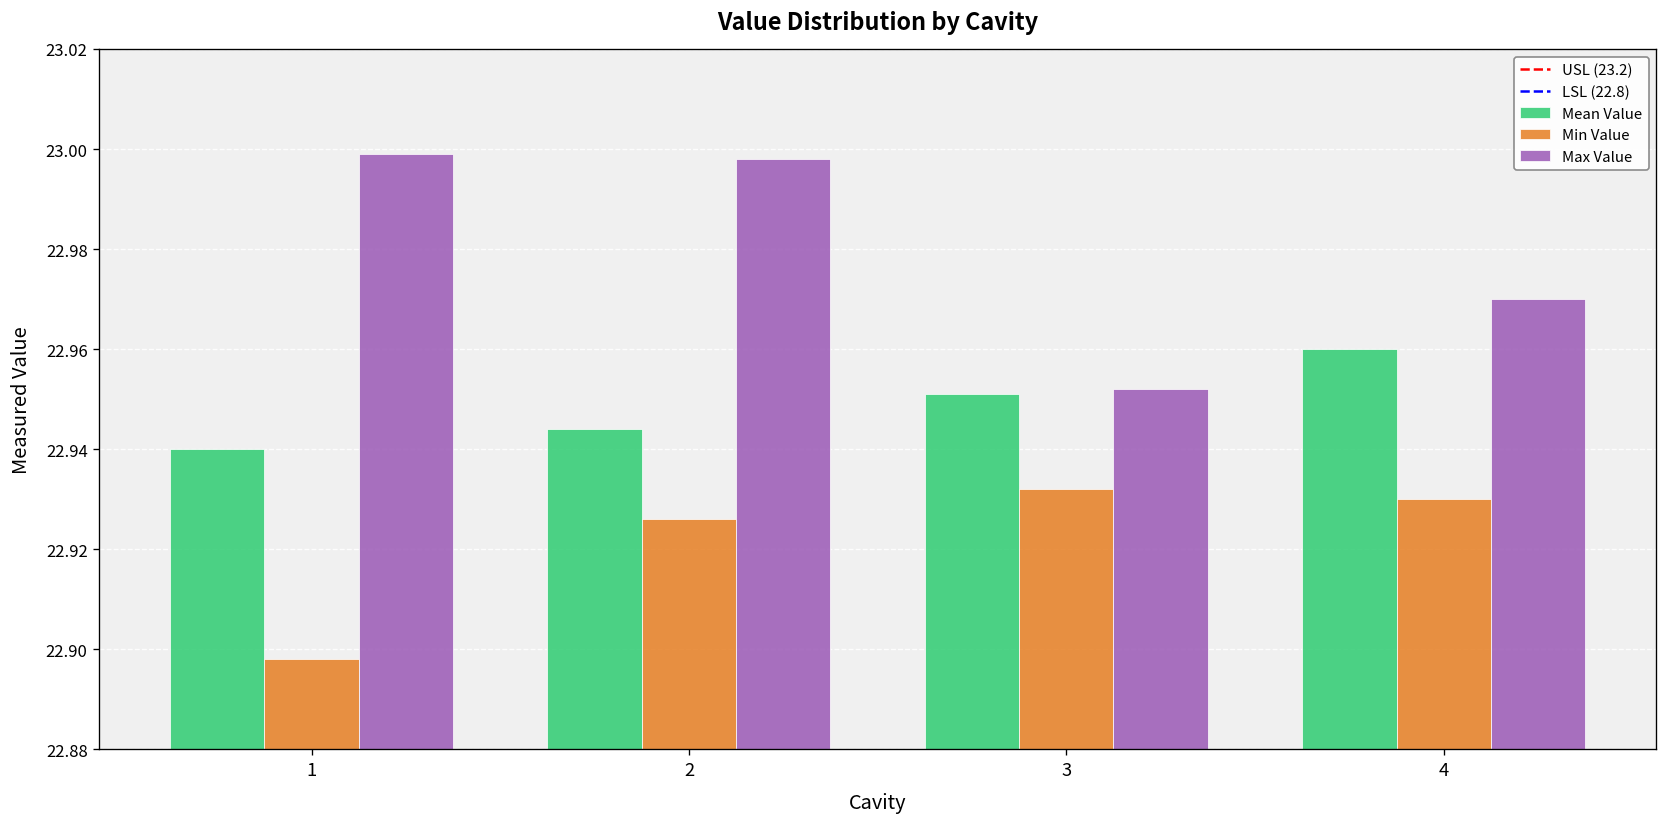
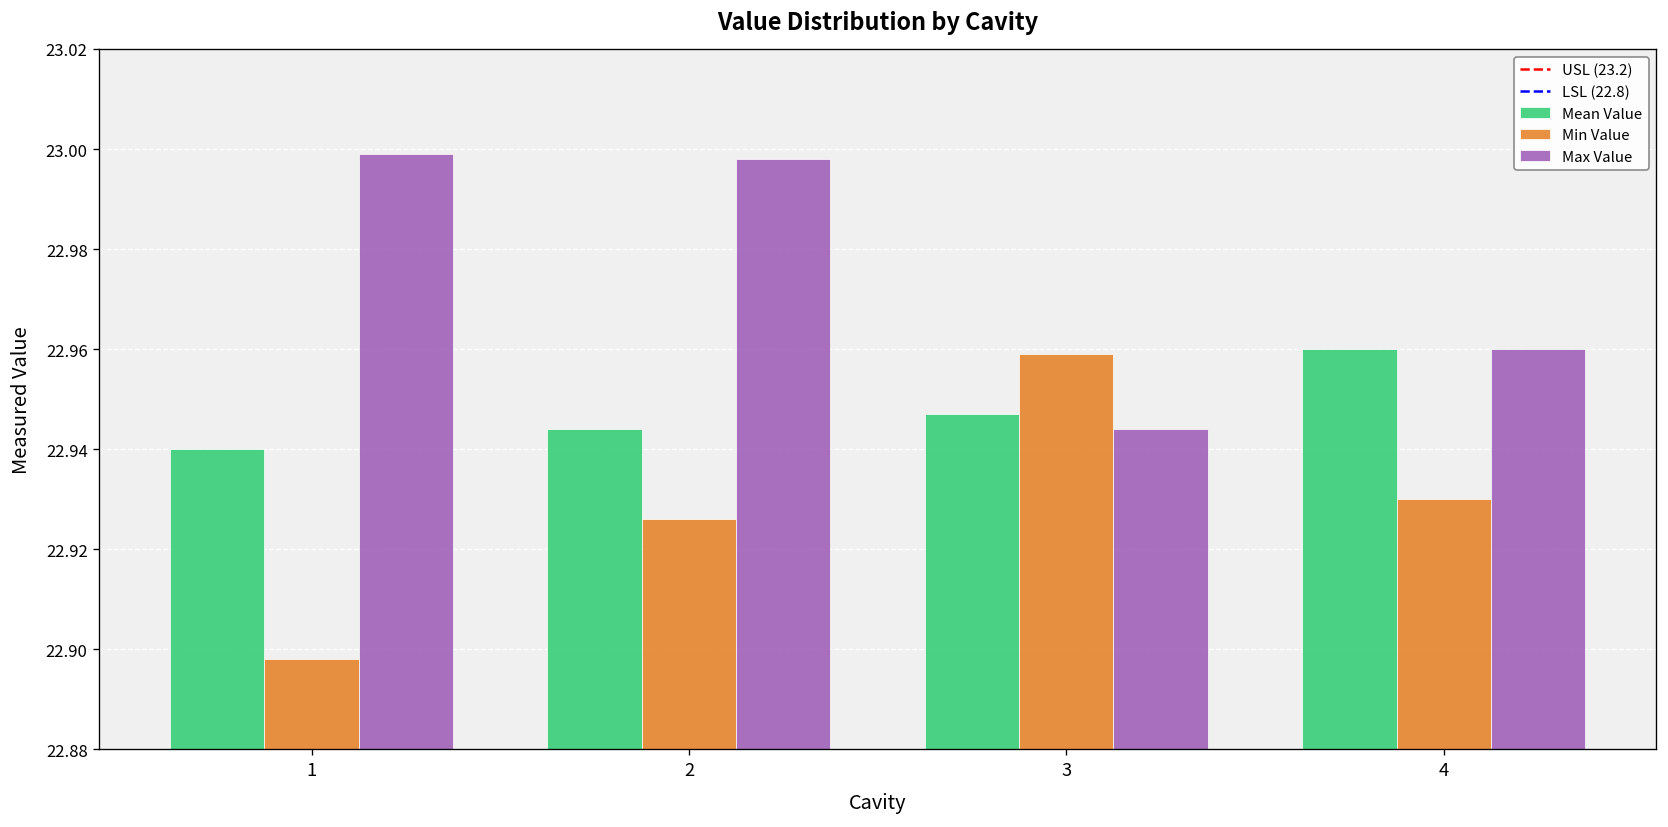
  {
    "Mean Value": {
      "1": 22.940,
      "2": 22.944,
-     "3": 22.951,
+     "3": 22.947,
      "4": 22.960
    },
    "Min Value": {
      "1": 22.898,
      "2": 22.926,
-     "3": 22.932,
+     "3": 22.959,
      "4": 22.930
    },
    "Max Value": {
      "1": 22.999,
      "2": 22.998,
-     "3": 22.952,
-     "4": 22.97
+     "3": 22.944,
+     "4": 22.96
    }
  }
